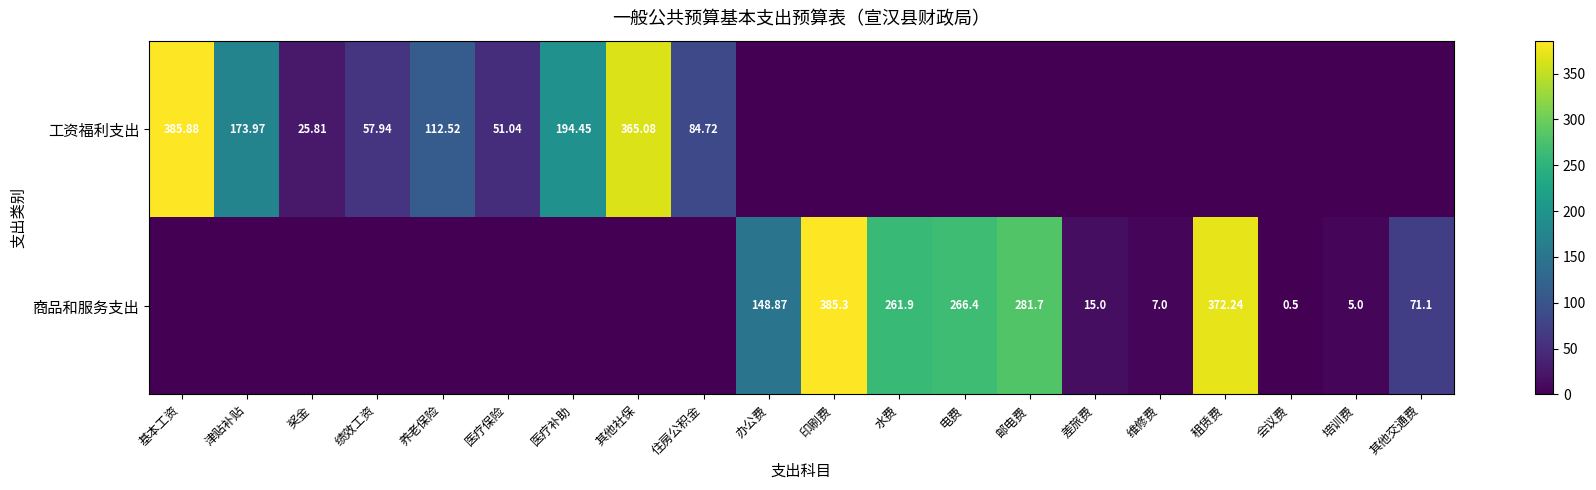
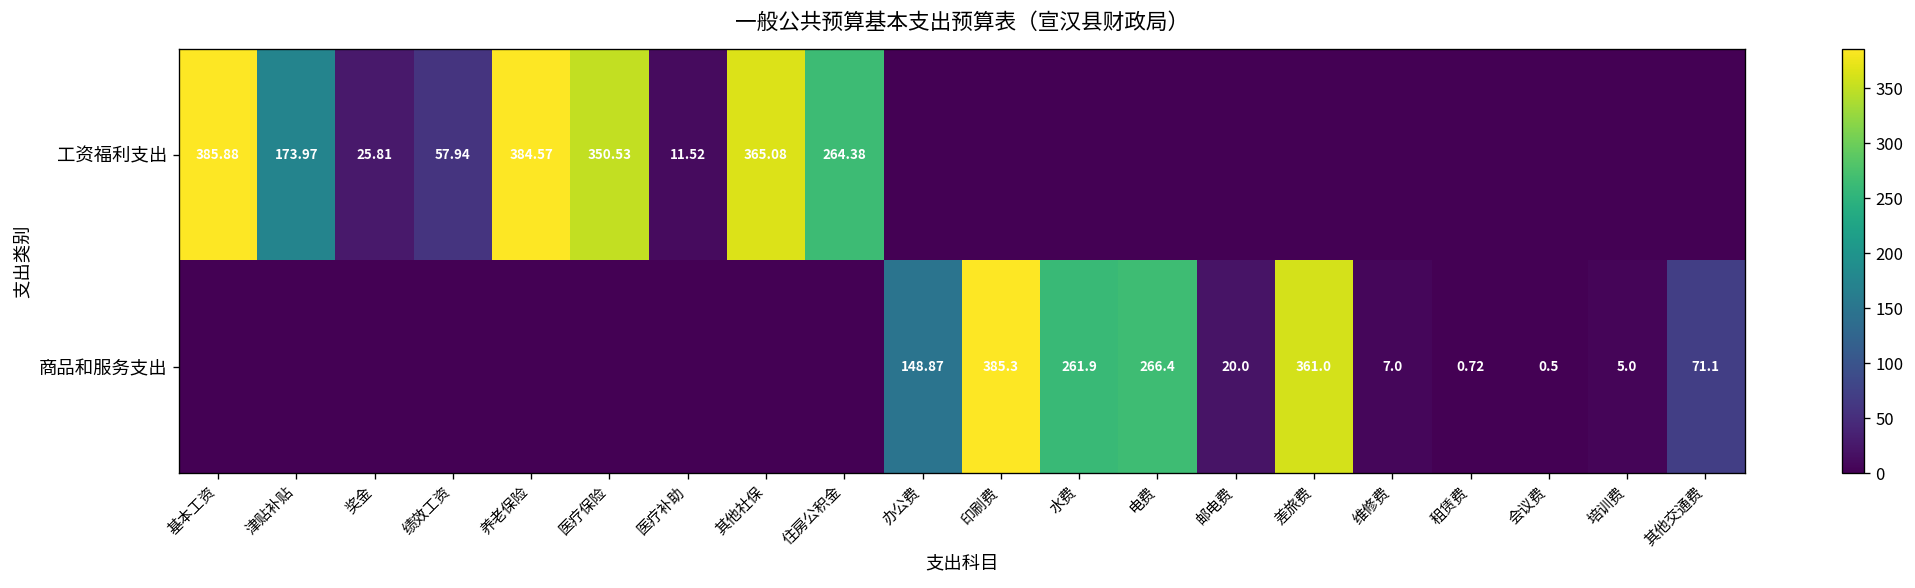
  {
    "工资福利支出": {
      "基本工资": 385.88,
      "津贴补贴": 173.97,
      "奖金": 25.81,
      "绩效工资": 57.94,
-     "养老保险": 112.52,
-     "医疗保险": 51.04,
-     "医疗补助": 194.45,
+     "养老保险": 384.57,
+     "医疗保险": 350.53,
+     "医疗补助": 11.52,
      "其他社保": 365.08,
-     "住房公积金": 84.72
+     "住房公积金": 264.38
    },
    "商品和服务支出": {
      "办公费": 148.87,
      "印刷费": 385.3,
      "水费": 261.9,
      "电费": 266.4,
-     "邮电费": 281.7,
-     "差旅费": 15.0,
+     "邮电费": 20.0,
+     "差旅费": 361.0,
      "维修费": 7.0,
-     "租赁费": 372.24,
+     "租赁费": 0.72,
      "会议费": 0.5,
      "培训费": 5.0,
      "其他交通费": 71.1
    }
  }
